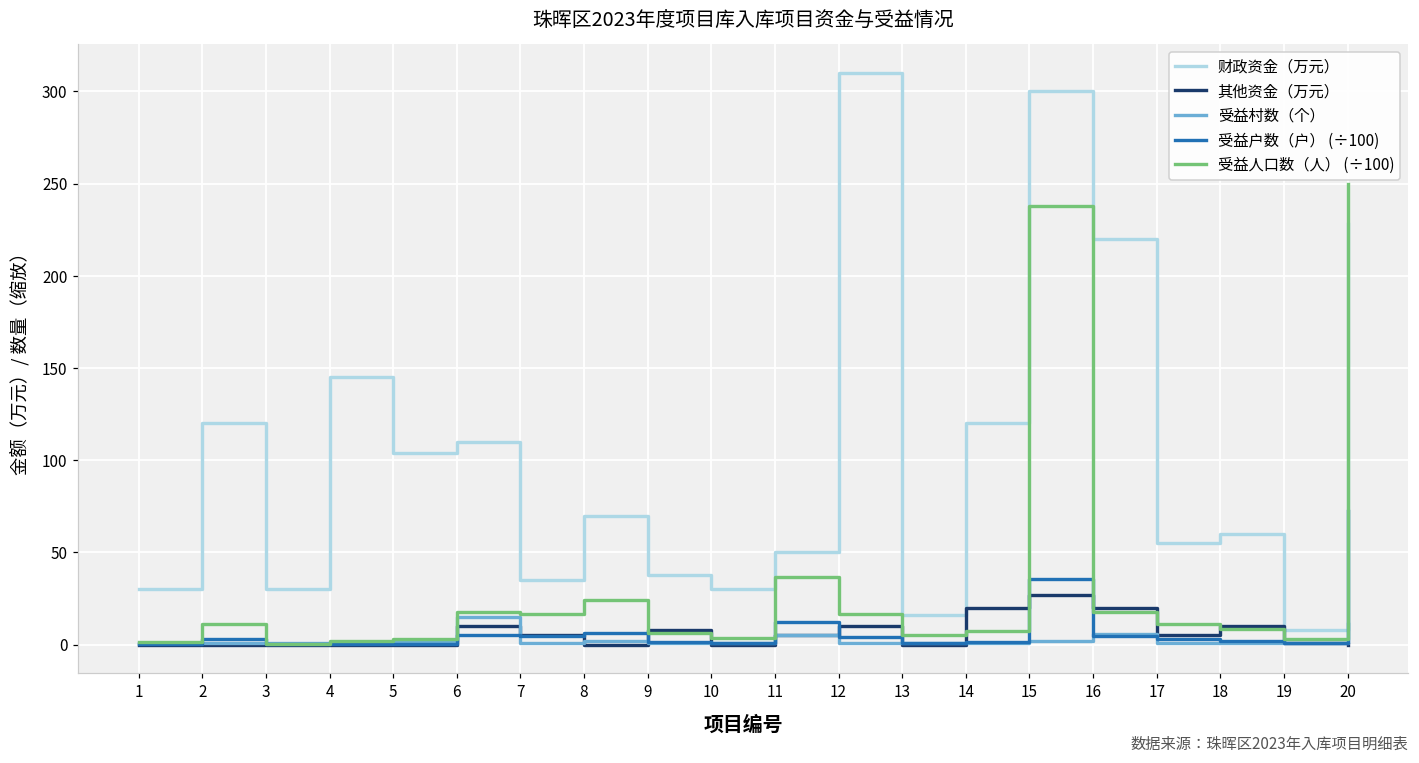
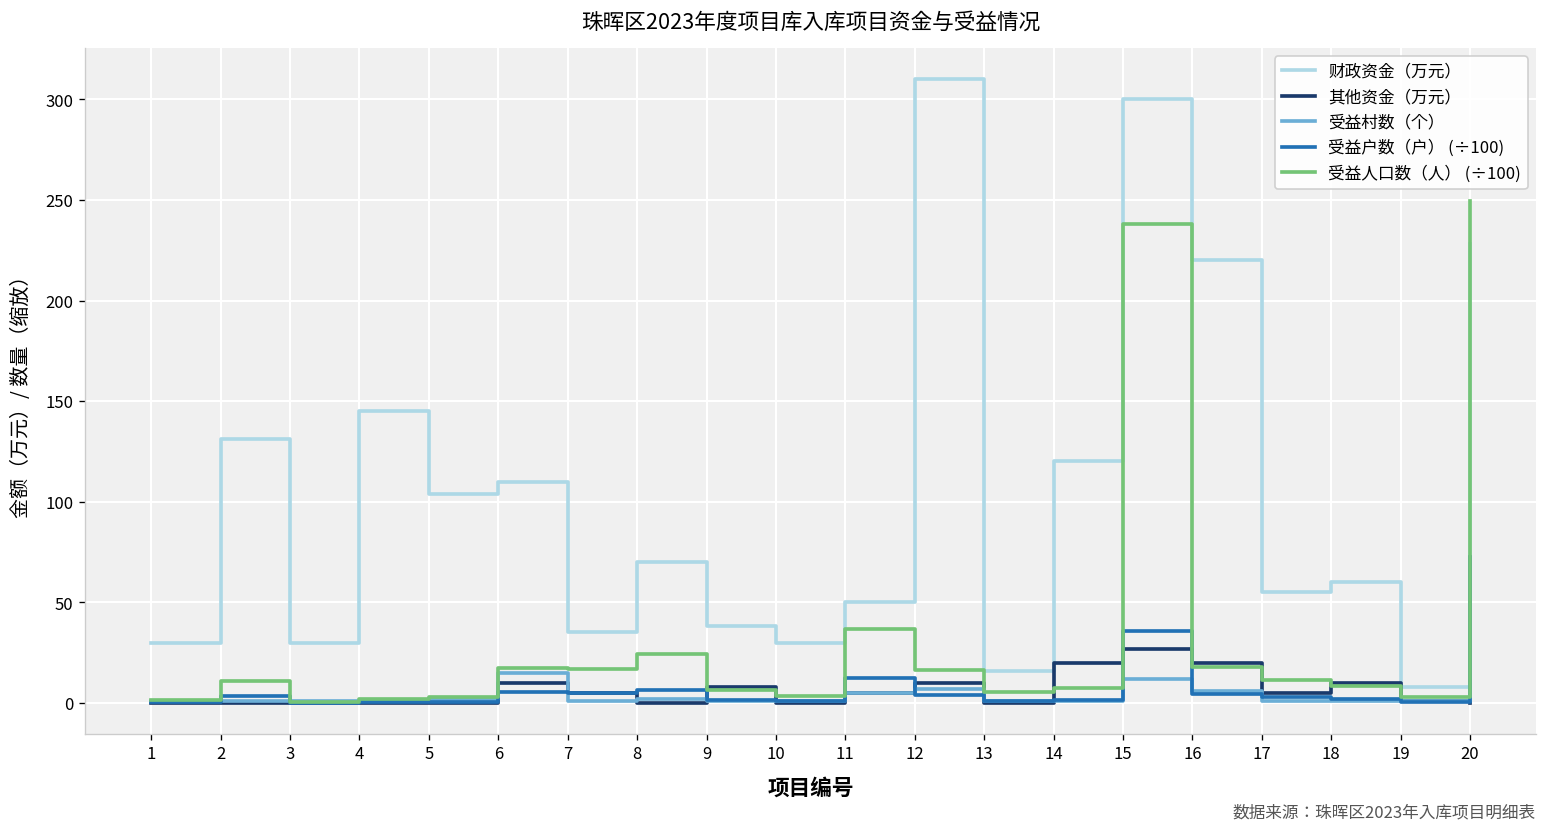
  {
    "财政资金（万元）": {
      "1": 30,
-     "2": 120,
+     "2": 131,
      "3": 30,
      "4": 145,
      "5": 104,
      "6": 110,
      "7": 35,
      "8": 70,
      "9": 38,
      "10": 30,
      "11": 50,
      "12": 310,
      "13": 16,
      "14": 120,
      "15": 300,
      "16": 220,
      "17": 55,
      "18": 60,
      "19": 8,
      "20": 228
    },
    "其他资金（万元）": {
      "6": 10,
      "8": 0,
      "12": 10,
      "14": 20,
      "15": 27,
      "16": 20,
      "17": 5,
      "20": 0
    },
    "受益村数（个）": {
      "6": 15,
      "7": 1,
      "8": 2,
-     "12": 1,
-     "15": 2,
+     "12": 7,
+     "15": 12,
      "17": 1,
      "20": 11
    },
    "受益户数（户） (÷100)": {
      "2": 3,
      "6": 6,
      "8": 6,
      "11": 12,
      "12": 4,
      "15": 36,
      "17": 3,
      "20": 73
    },
    "受益人口数（人） (÷100)": {
      "2": 11,
      "6": 18,
      "7": 17,
      "8": 24,
      "10": 4,
      "11": 37,
      "12": 17,
      "13": 5,
      "14": 7,
      "15": 238,
      "16": 18,
      "17": 11,
      "19": 3,
      "20": 250
    }
  }
